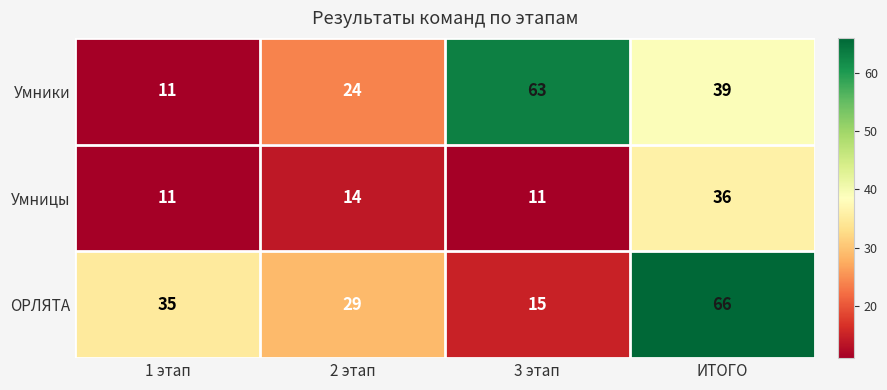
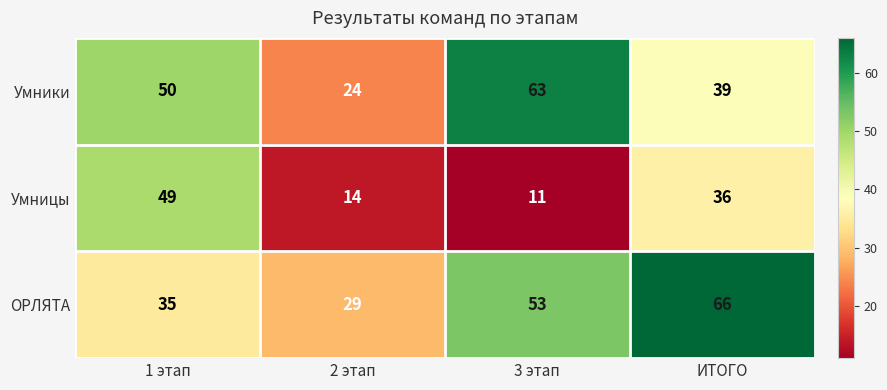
  {
    "Умники": {
-     "1 этап": 11,
+     "1 этап": 50,
      "2 этап": 24,
      "3 этап": 63,
      "ИТОГО": 39
    },
    "Умницы": {
-     "1 этап": 11,
+     "1 этап": 49,
      "2 этап": 14,
      "3 этап": 11,
      "ИТОГО": 36
    },
    "ОРЛЯТА": {
      "1 этап": 35,
      "2 этап": 29,
-     "3 этап": 15,
+     "3 этап": 53,
      "ИТОГО": 66
    }
  }
